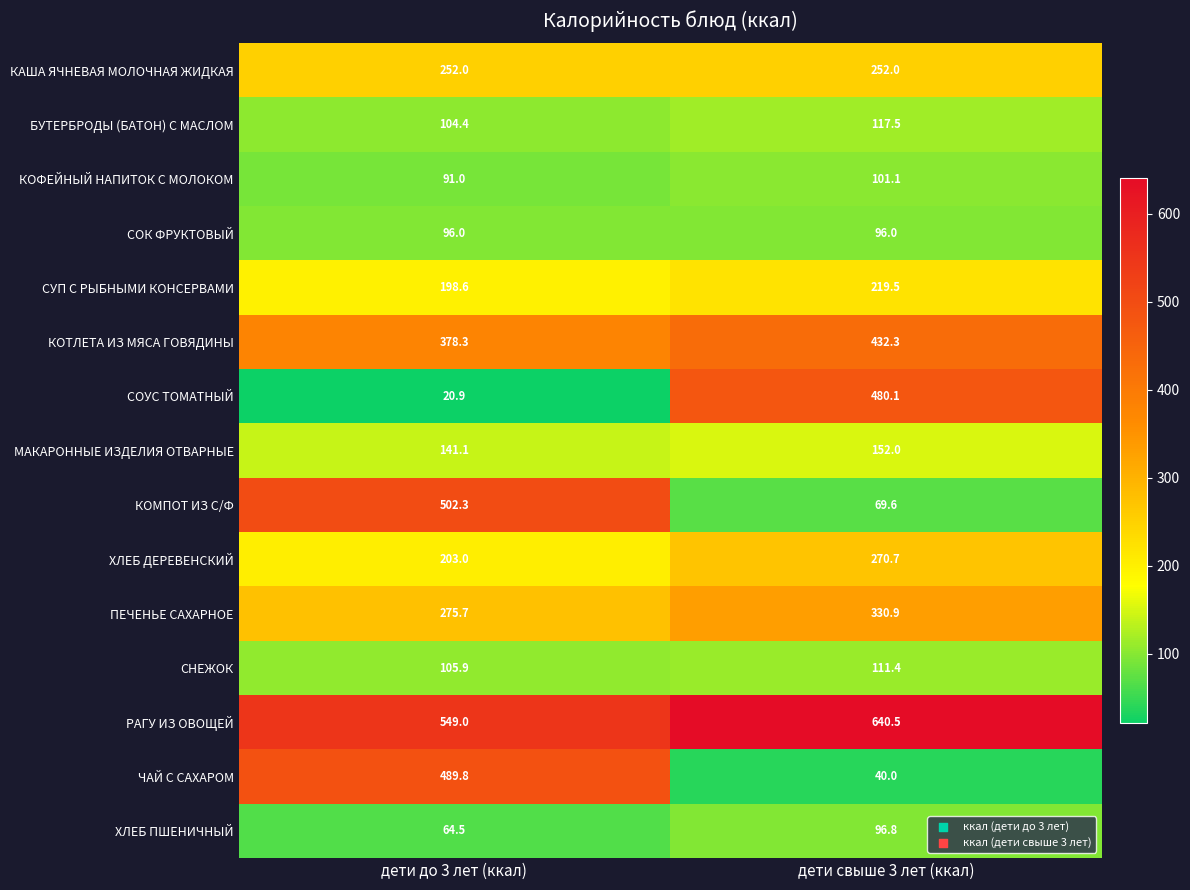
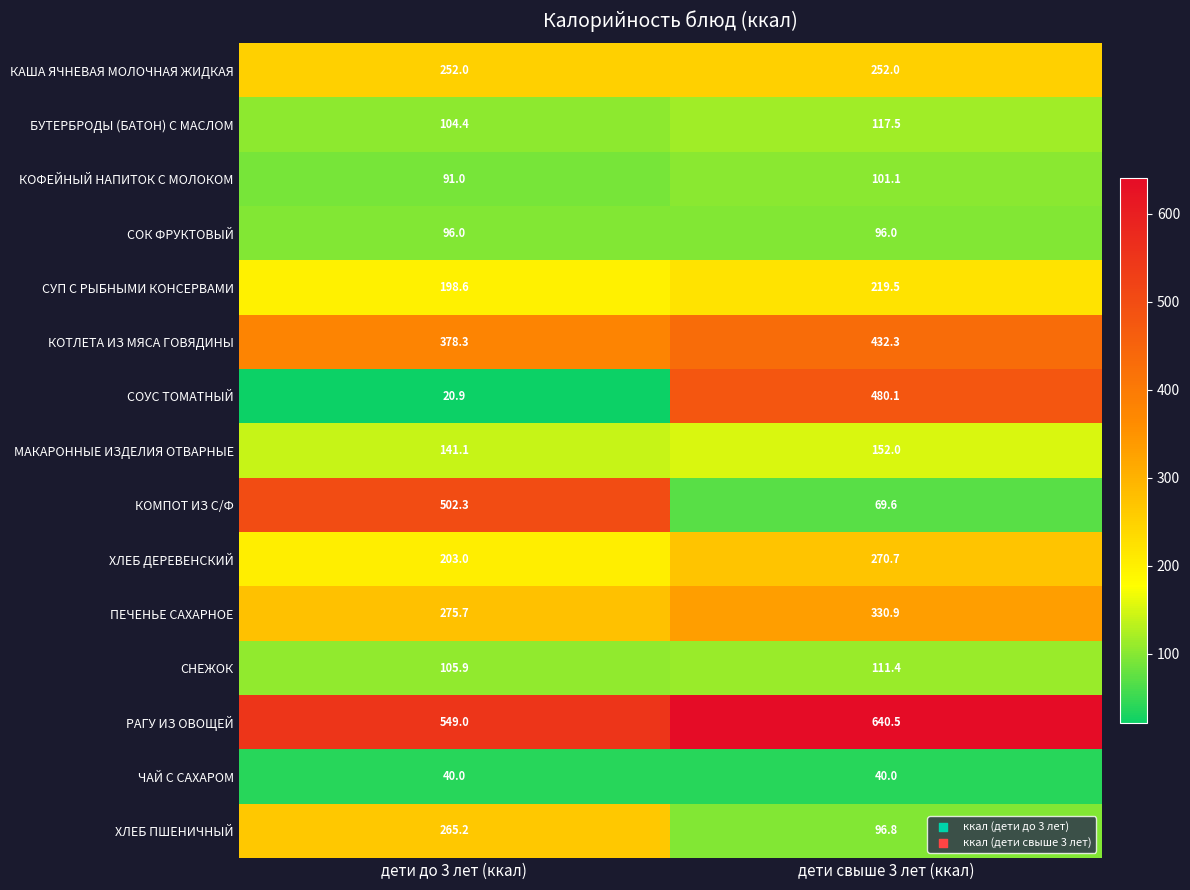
  {
    "КАША ЯЧНЕВАЯ МОЛОЧНАЯ ЖИДКАЯ": {
      "дети до 3 лет (ккал)": 252.0,
      "дети свыше 3 лет (ккал)": 252.0
    },
    "БУТЕРБРОДЫ (БАТОН) С МАСЛОМ": {
      "дети до 3 лет (ккал)": 104.4,
      "дети свыше 3 лет (ккал)": 117.5
    },
    "КОФЕЙНЫЙ НАПИТОК С МОЛОКОМ": {
      "дети до 3 лет (ккал)": 91.0,
      "дети свыше 3 лет (ккал)": 101.1
    },
    "СОК ФРУКТОВЫЙ": {
      "дети до 3 лет (ккал)": 96.0,
      "дети свыше 3 лет (ккал)": 96.0
    },
    "СУП С РЫБНЫМИ КОНСЕРВАМИ": {
      "дети до 3 лет (ккал)": 198.6,
      "дети свыше 3 лет (ккал)": 219.5
    },
    "КОТЛЕТА ИЗ МЯСА ГОВЯДИНЫ": {
      "дети до 3 лет (ккал)": 378.3,
      "дети свыше 3 лет (ккал)": 432.3
    },
    "СОУС ТОМАТНЫЙ": {
      "дети до 3 лет (ккал)": 20.9,
      "дети свыше 3 лет (ккал)": 480.1
    },
    "МАКАРОННЫЕ ИЗДЕЛИЯ ОТВАРНЫЕ": {
      "дети до 3 лет (ккал)": 141.1,
      "дети свыше 3 лет (ккал)": 152.0
    },
    "КОМПОТ ИЗ С/Ф": {
      "дети до 3 лет (ккал)": 502.3,
      "дети свыше 3 лет (ккал)": 69.6
    },
    "ХЛЕБ ДЕРЕВЕНСКИЙ": {
      "дети до 3 лет (ккал)": 203.0,
      "дети свыше 3 лет (ккал)": 270.7
    },
    "ПЕЧЕНЬЕ САХАРНОЕ": {
      "дети до 3 лет (ккал)": 275.7,
      "дети свыше 3 лет (ккал)": 330.9
    },
    "СНЕЖОК": {
      "дети до 3 лет (ккал)": 105.9,
      "дети свыше 3 лет (ккал)": 111.4
    },
    "РАГУ ИЗ ОВОЩЕЙ": {
      "дети до 3 лет (ккал)": 549.0,
      "дети свыше 3 лет (ккал)": 640.5
    },
    "ЧАЙ С САХАРОМ": {
-     "дети до 3 лет (ккал)": 489.8,
+     "дети до 3 лет (ккал)": 40.0,
      "дети свыше 3 лет (ккал)": 40.0
    },
    "ХЛЕБ ПШЕНИЧНЫЙ": {
-     "дети до 3 лет (ккал)": 64.5,
+     "дети до 3 лет (ккал)": 265.2,
      "дети свыше 3 лет (ккал)": 96.8
    }
  }
